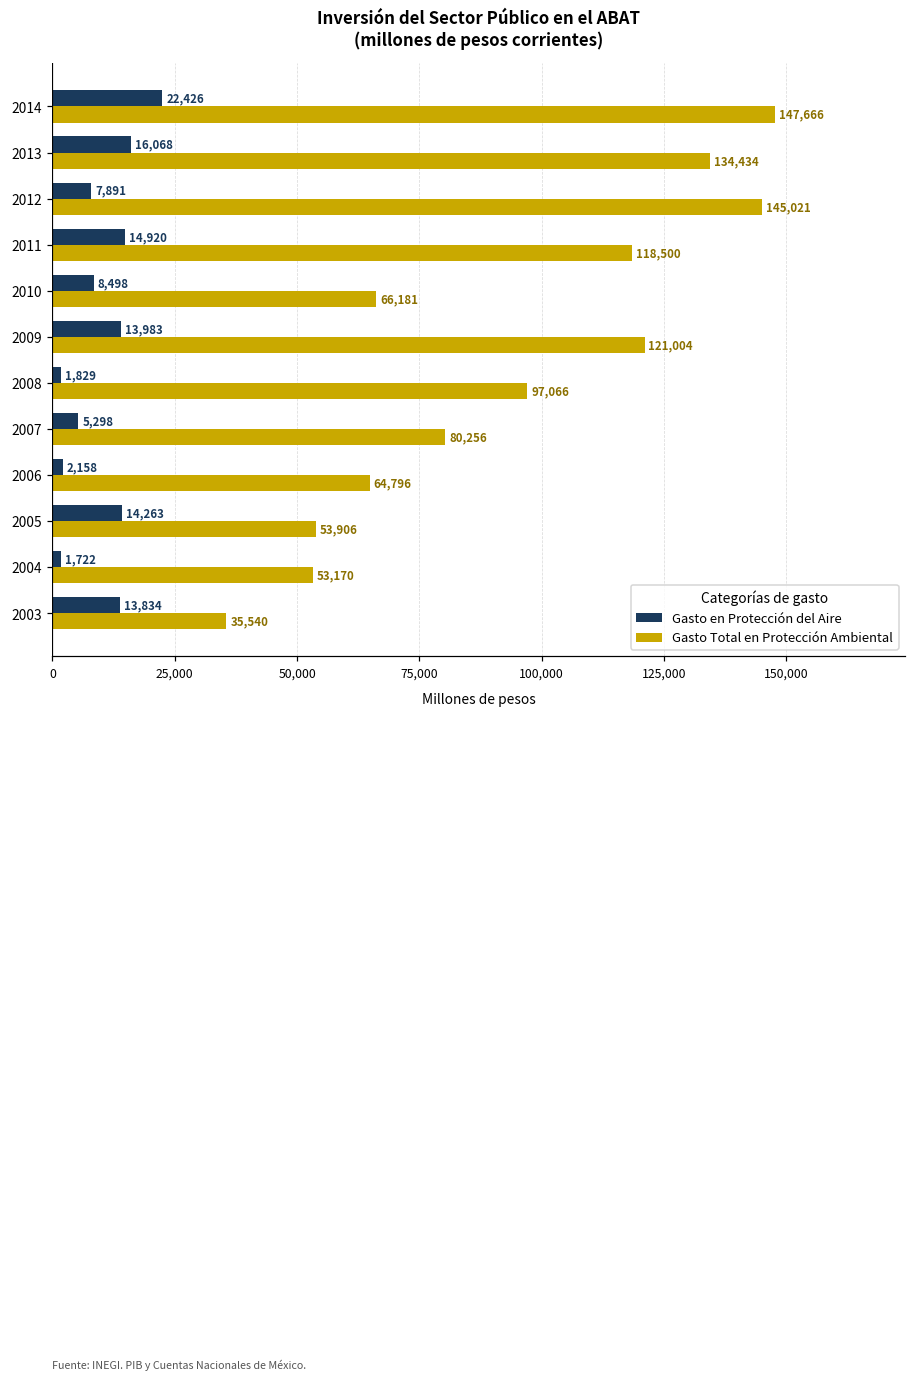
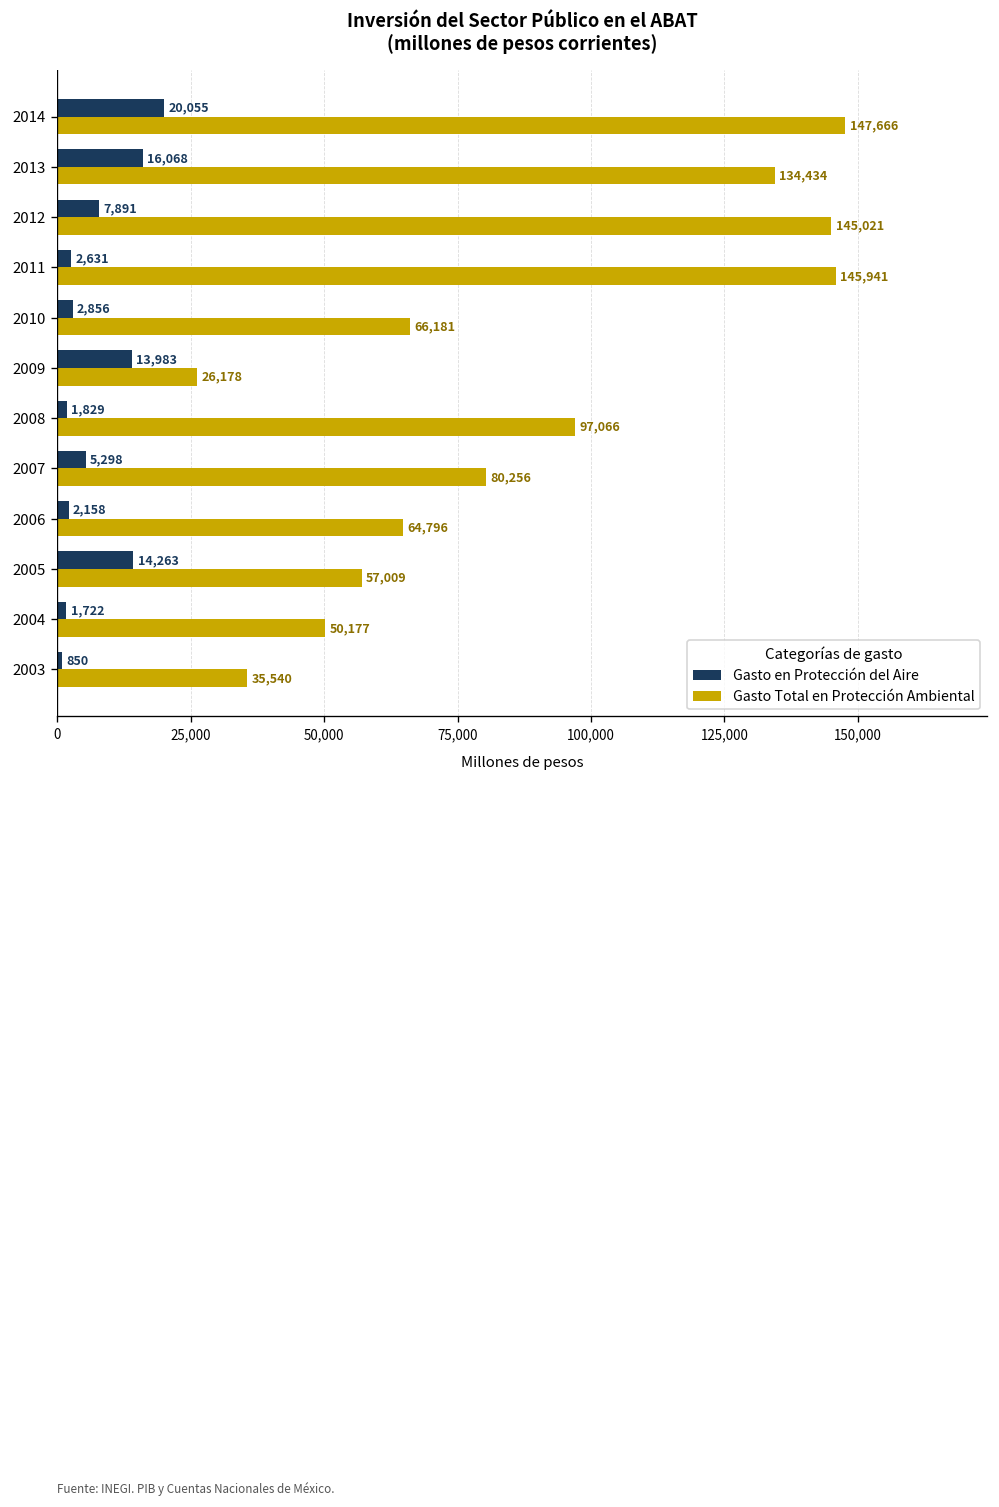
  {
    "Gasto en Protección del Aire": {
-     "2014": "22,426",
+     "2014": "20,055",
      "2013": "16,068",
      "2012": "7,891",
-     "2011": "14,920",
-     "2010": "8,498",
+     "2011": "2,631",
+     "2010": "2,856",
      "2009": "13,983",
      "2008": "1,829",
      "2007": "5,298",
      "2006": "2,158",
      "2005": "14,263",
      "2004": "1,722",
-     "2003": "13,834"
+     "2003": "850"
    },
    "Gasto Total en Protección Ambiental": {
      "2014": "147,666",
      "2013": "134,434",
      "2012": "145,021",
-     "2011": "118,500",
+     "2011": "145,941",
      "2010": "66,181",
-     "2009": "121,004",
+     "2009": "26,178",
      "2008": "97,066",
      "2007": "80,256",
      "2006": "64,796",
-     "2005": "53,906",
-     "2004": "53,170",
+     "2005": "57,009",
+     "2004": "50,177",
      "2003": "35,540"
    }
  }
